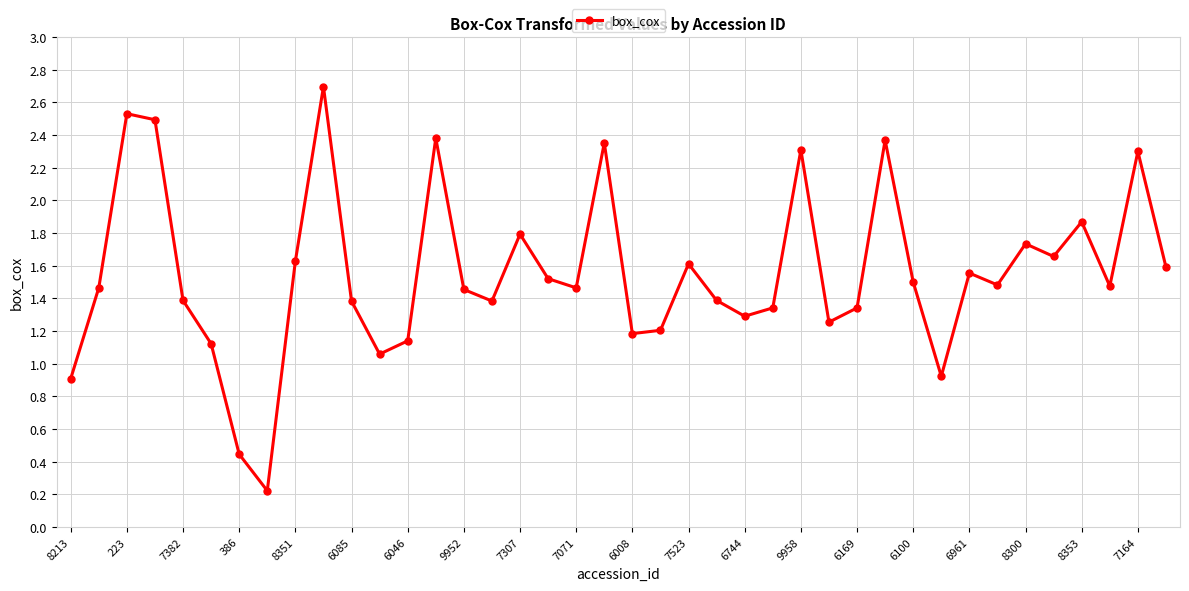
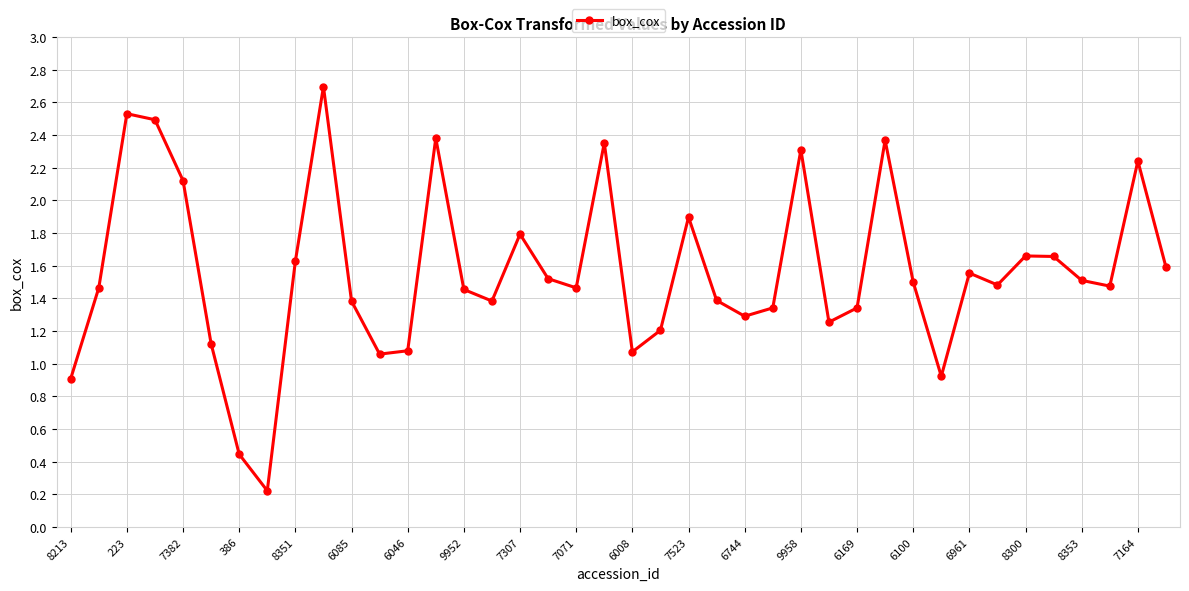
  {
    "8213": 0.91,
    "223": 2.53,
-   "7382": 1.39,
+   "7382": 2.12,
    "386": 0.45,
    "8351": 1.63,
    "6085": 1.38,
-   "6046": 1.14,
+   "6046": 1.08,
    "9952": 1.45,
    "7307": 1.79,
    "7071": 1.46,
-   "6008": 1.18,
-   "7523": 1.61,
+   "6008": 1.07,
+   "7523": 1.90,
    "6744": 1.29,
    "9958": 2.31,
    "6169": 1.34,
    "6100": 1.50,
    "6961": 1.56,
-   "8300": 1.73,
-   "8353": 1.87,
-   "7164": 2.30
+   "8300": 1.66,
+   "8353": 1.51,
+   "7164": 2.24
  }
